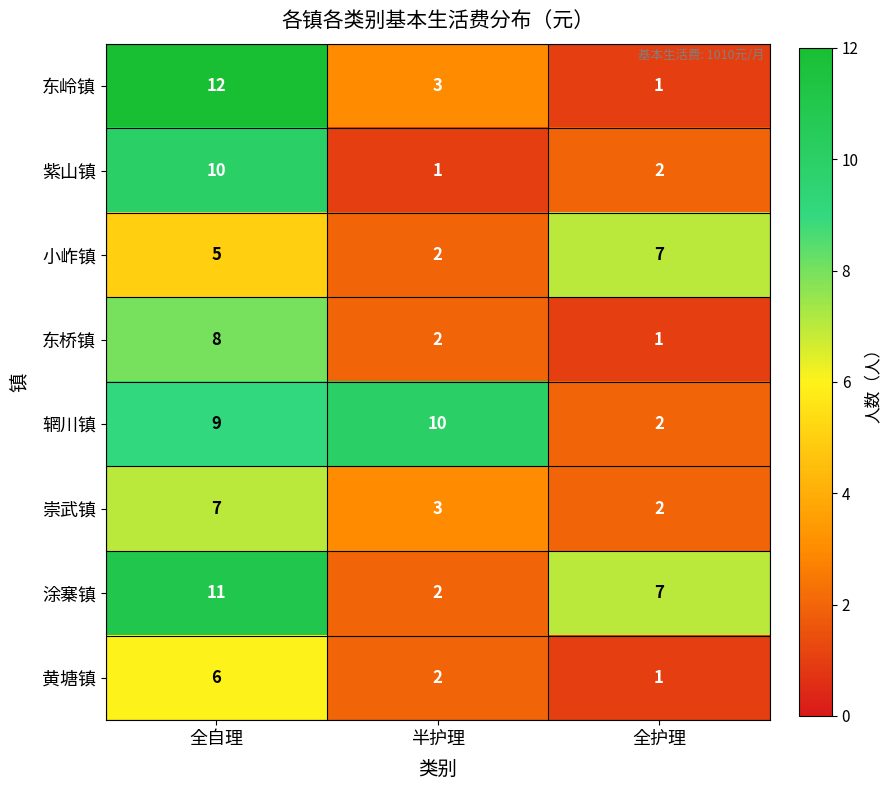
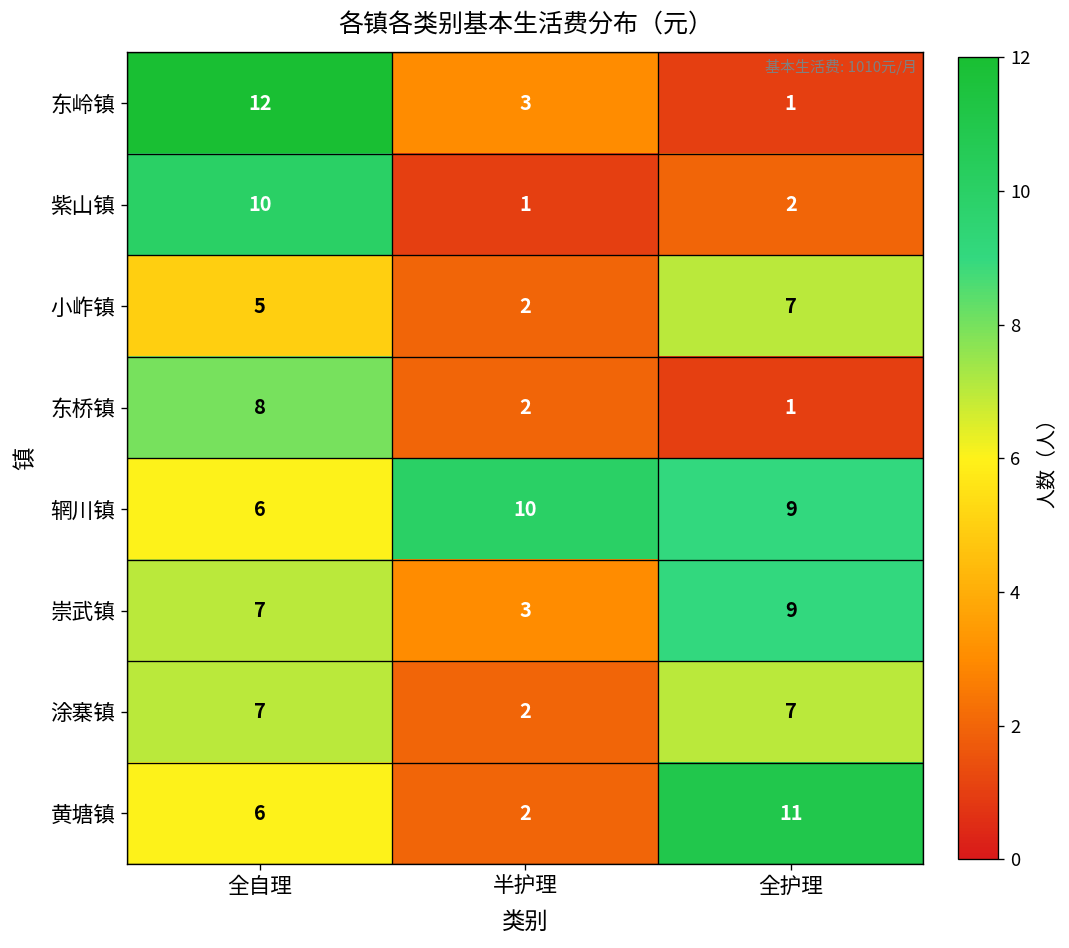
  {
    "东岭镇": {
      "全自理": 12,
      "半护理": 3
    },
    "紫山镇": {
      "全自理": 10,
      "半护理": 1,
      "全护理": 2
    },
    "小岞镇": {
      "全自理": 5,
      "半护理": 2,
      "全护理": 7
    },
    "东桥镇": {
      "全自理": 8,
      "半护理": 2,
      "全护理": 1
    },
    "辋川镇": {
-     "全自理": 9,
+     "全自理": 6,
      "半护理": 10,
-     "全护理": 2
+     "全护理": 9
    },
    "崇武镇": {
      "全自理": 7,
      "半护理": 3,
-     "全护理": 2
+     "全护理": 9
    },
    "涂寨镇": {
-     "全自理": 11,
+     "全自理": 7,
      "半护理": 2,
      "全护理": 7
    },
    "黄塘镇": {
      "全自理": 6,
      "半护理": 2,
-     "全护理": 1
+     "全护理": 11
    }
  }
